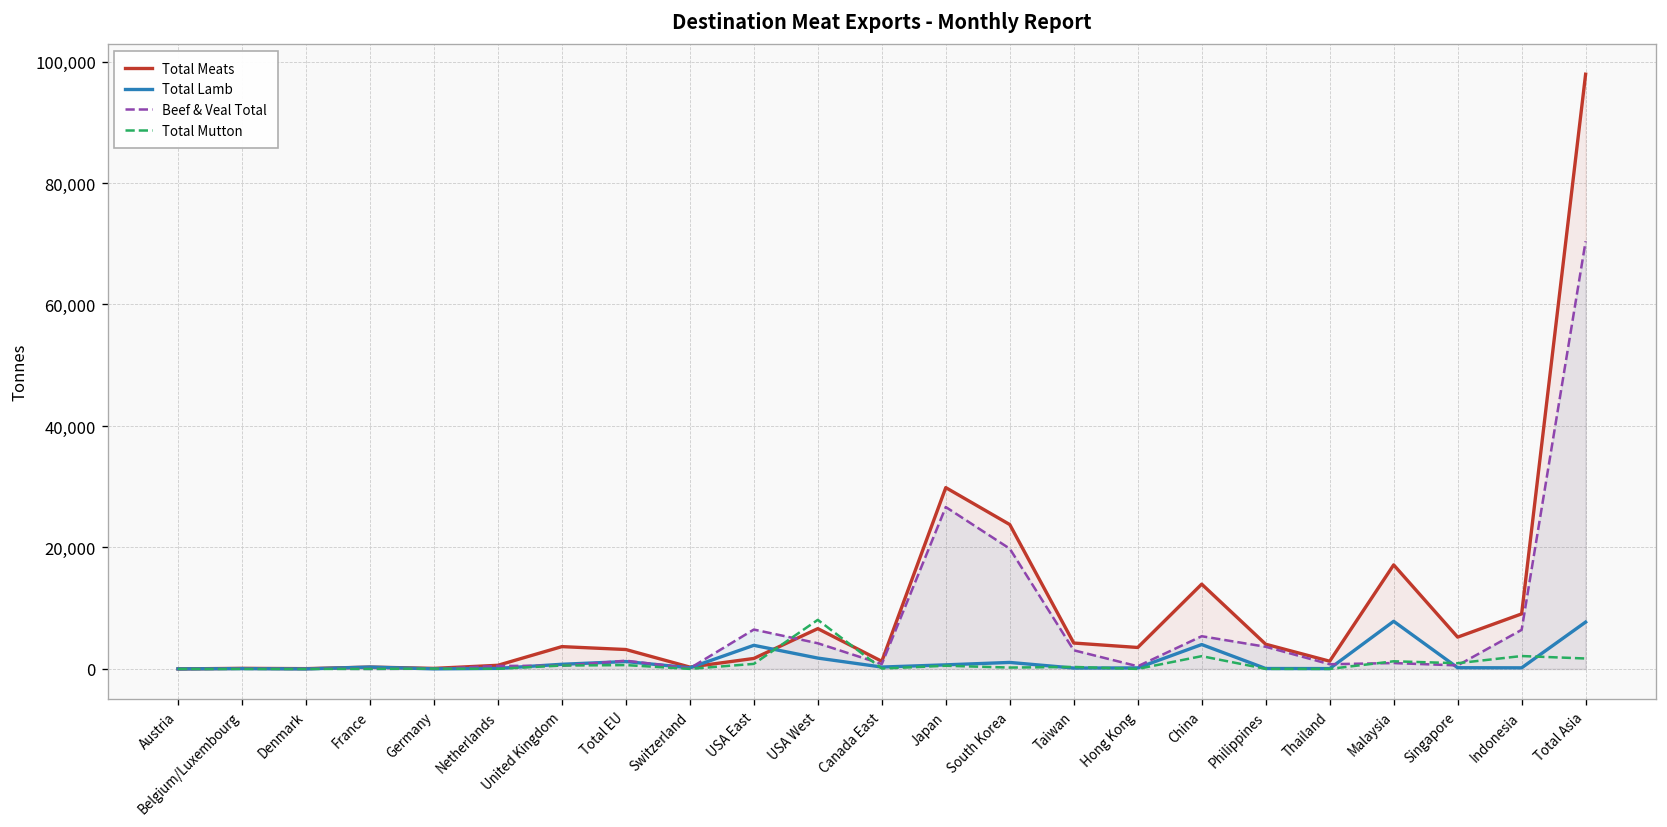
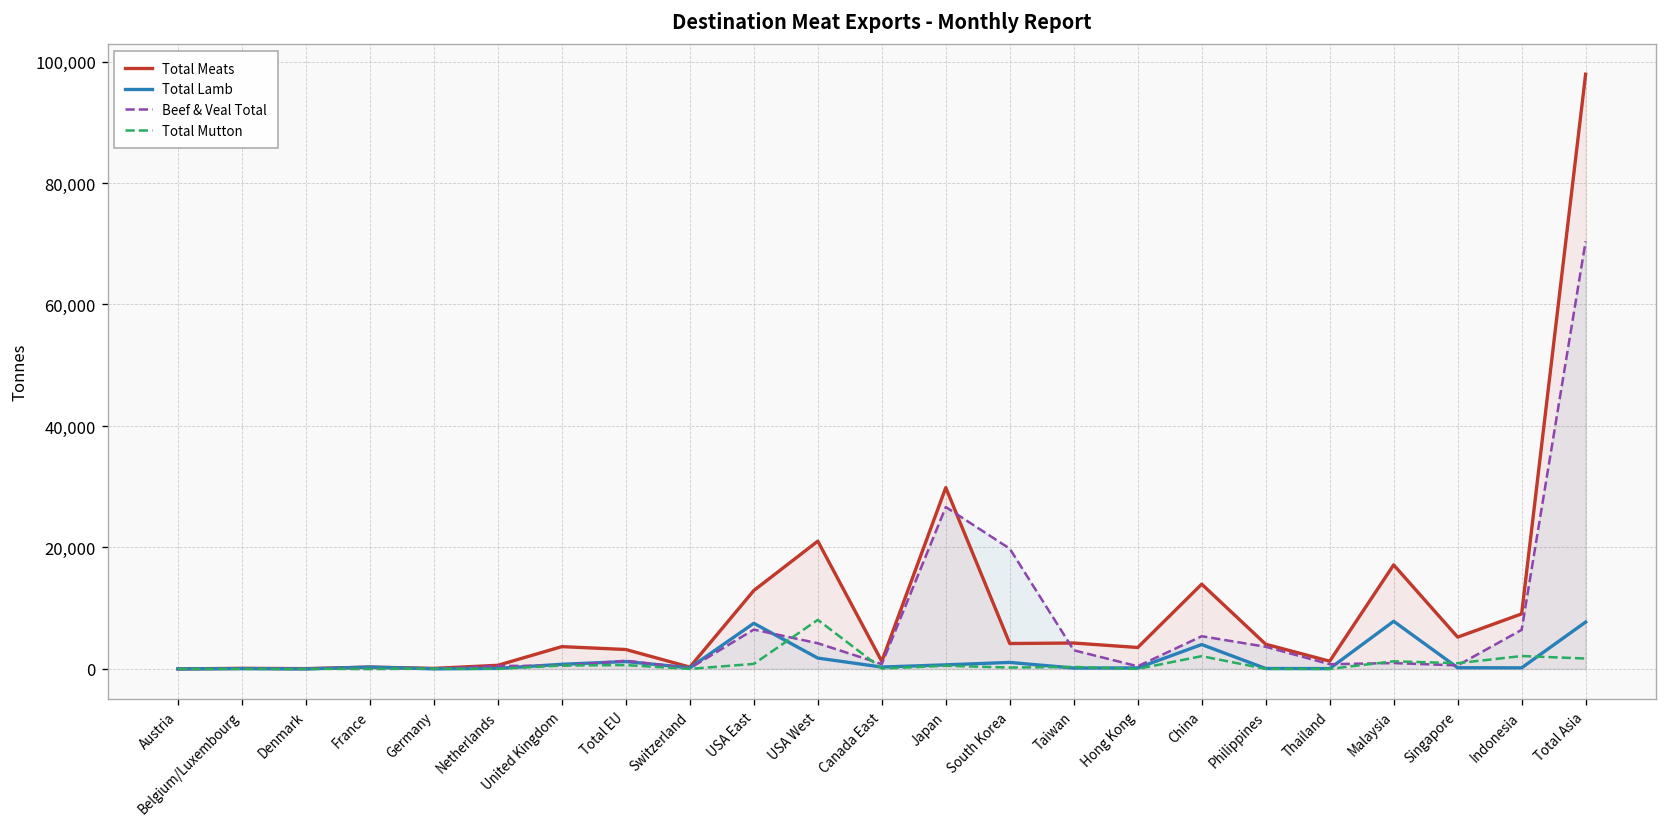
  {
    "Total Meats": {
      "United Kingdom": "4,000",
      "Total EU": "3,000",
-     "USA East": "2,000",
-     "USA West": "7,000",
+     "USA East": "13,000",
+     "USA West": "21,000",
      "Japan": "30,000",
-     "South Korea": "24,000",
+     "South Korea": "4,000",
      "Taiwan": "4,000",
      "Hong Kong": "4,000",
      "China": "14,000",
      "Thailand": "1,000",
      "Malaysia": "17,000",
      "Singapore": "5,000",
      "Indonesia": "9,000",
      "Total Asia": "98,000"
    },
    "Total Lamb": {
-     "USA East": "4,000",
+     "USA East": "8,000",
      "USA West": "2,000",
      "South Korea": "1,000",
      "China": "4,000",
      "Malaysia": "8,000",
      "Indonesia": "0",
      "Total Asia": "8,000"
    },
    "Beef & Veal Total": {
      "USA East": "6,000",
      "USA West": "4,000",
      "Japan": "27,000",
      "South Korea": "20,000",
      "Taiwan": "3,000",
      "China": "5,000",
      "Thailand": "1,000",
      "Indonesia": "6,000",
      "Total Asia": "70,000"
    },
    "Total Mutton": {
      "Total EU": "1,000",
      "USA East": "1,000",
      "USA West": "8,000",
      "South Korea": "0",
      "China": "2,000",
      "Indonesia": "2,000",
      "Total Asia": "2,000"
    }
  }
